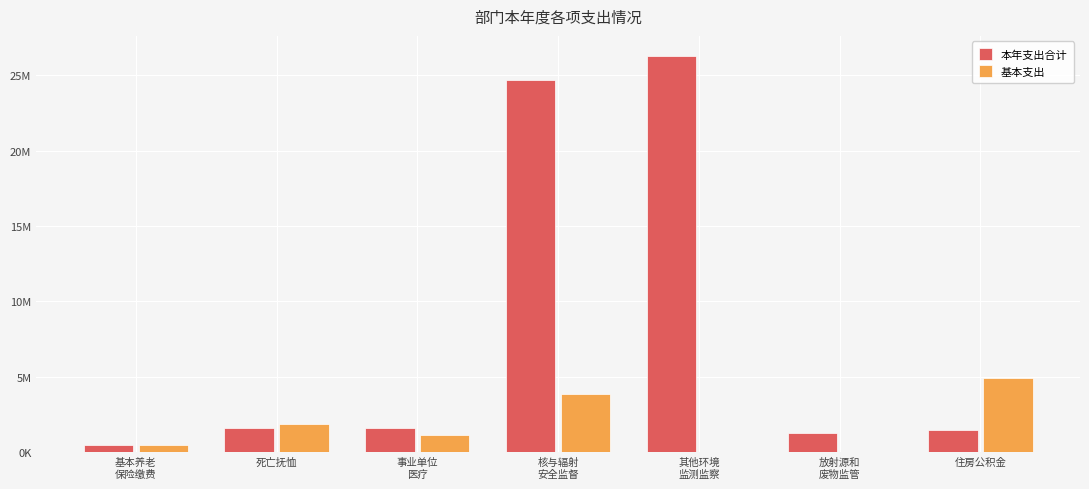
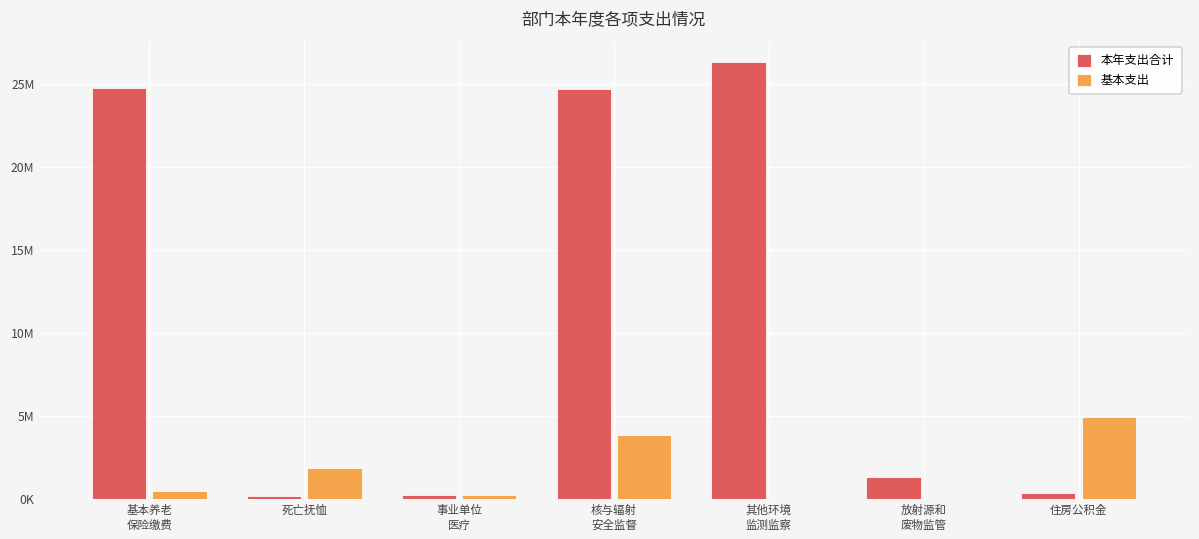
  {
    "本年支出合计": {
-     "基本养老 保险缴费": 500000,
-     "死亡抚恤": 1600000,
-     "事业单位 医疗": 1600000,
+     "基本养老 保险缴费": 24800000,
+     "死亡抚恤": 200000,
+     "事业单位 医疗": 200000,
      "核与辐射 安全监督": 24700000,
      "其他环境 监测监察": 26300000,
      "放射源和 废物监管": 1300000,
-     "住房公积金": 1500000
+     "住房公积金": 300000
    },
    "基本支出": {
      "基本养老 保险缴费": 500000,
      "死亡抚恤": 1800000,
-     "事业单位 医疗": 1100000,
+     "事业单位 医疗": 200000,
      "核与辐射 安全监督": 3800000,
      "其他环境 监测监察": 0,
      "放射源和 废物监管": 0,
      "住房公积金": 4900000
    }
  }
